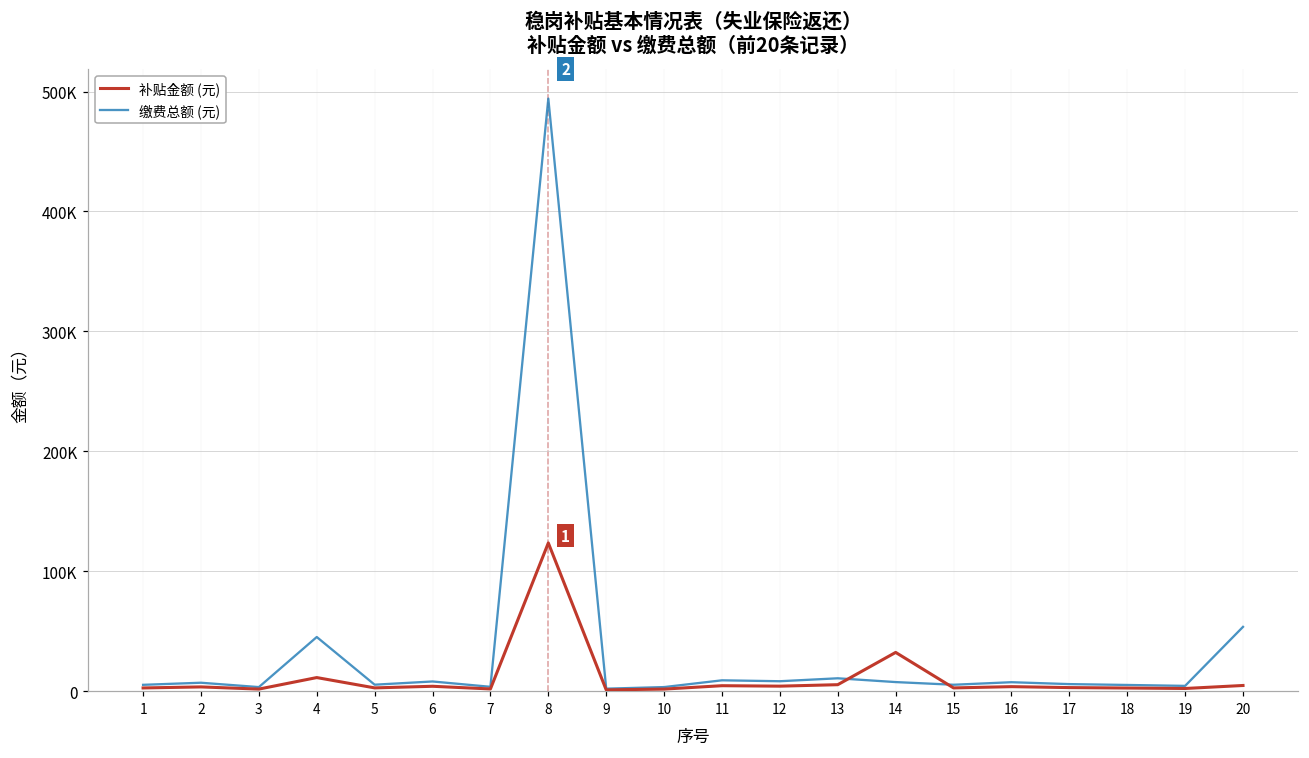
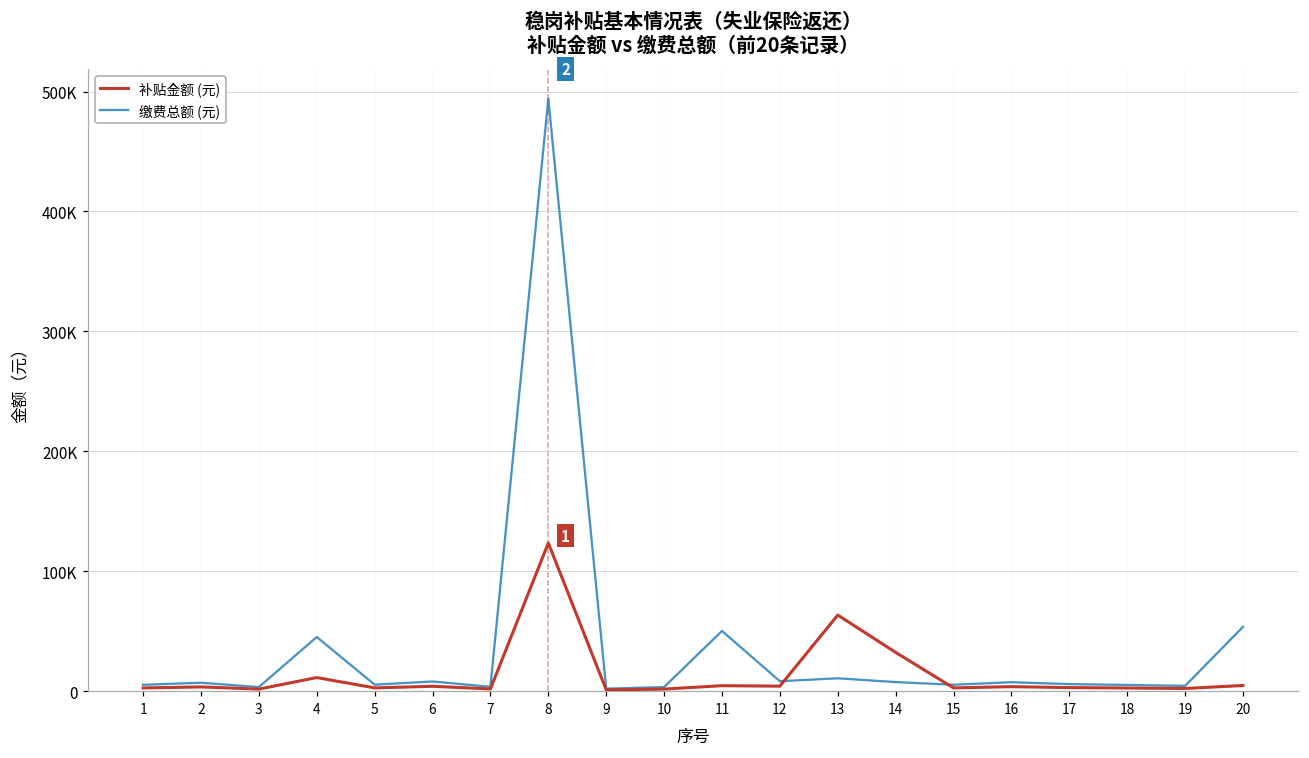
  {
    "补贴金额 (元)": {
      "1": 3000,
      "2": 3000,
      "4": 11000,
      "5": 3000,
      "6": 4000,
      "11": 4000,
      "12": 4000,
-     "13": 5000,
+     "13": 63000,
      "14": 32000,
      "15": 3000,
      "16": 4000,
      "17": 3000,
      "18": 3000,
      "20": 5000
    },
    "缴费总额 (元)": {
      "1": 5000,
      "2": 7000,
      "4": 45000,
      "5": 5000,
      "6": 8000,
-     "11": 9000,
+     "11": 50000,
      "12": 8000,
      "13": 11000,
      "14": 8000,
      "15": 5000,
      "16": 7000,
      "17": 6000,
      "18": 5000,
      "20": 54000
    }
  }
